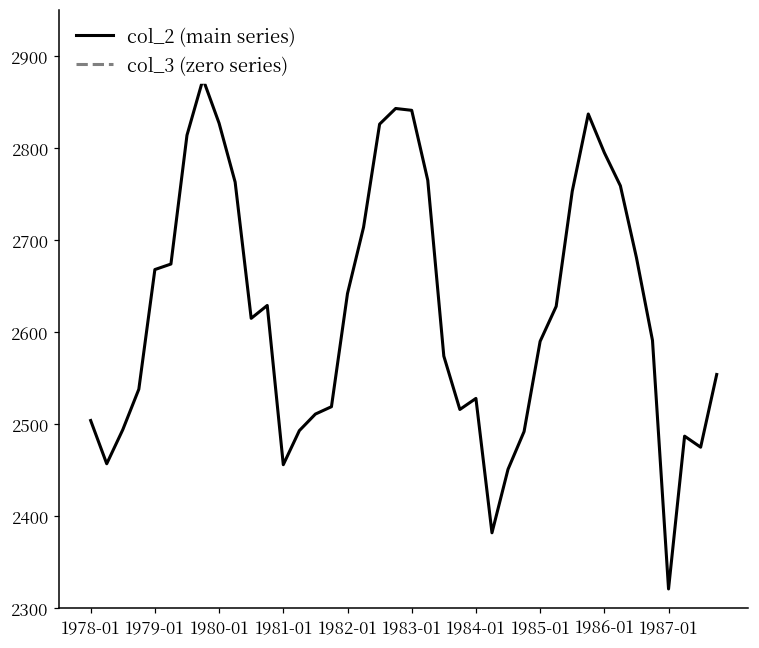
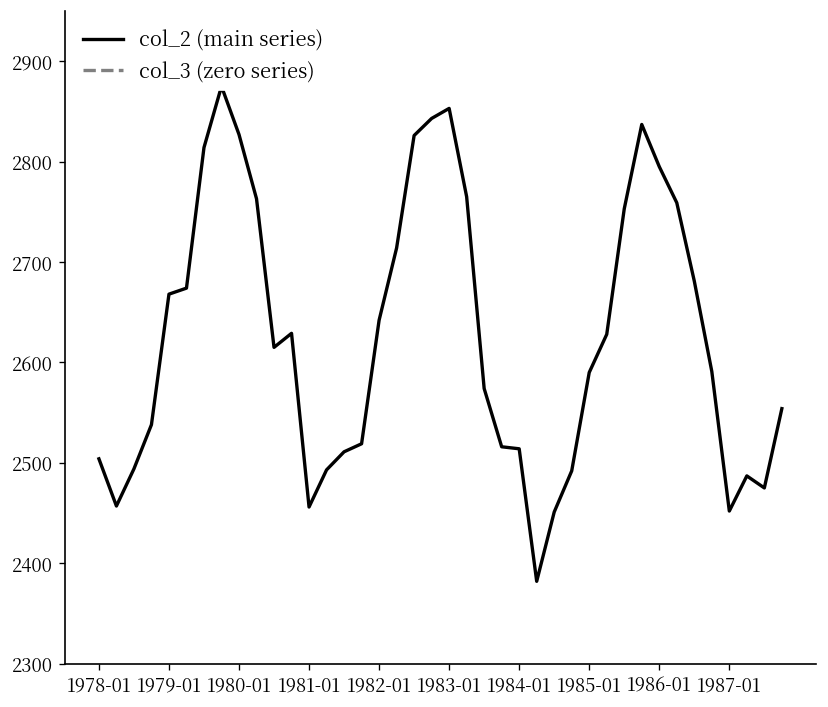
  {
    "col_2 (main series)": {
      "1978-01": 2500,
      "1979-01": 2670,
      "1980-01": 2830,
      "1981-01": 2460,
      "1982-01": 2640,
-     "1983-01": 2840,
-     "1984-01": 2530,
+     "1983-01": 2850,
+     "1984-01": 2510,
      "1985-01": 2590,
      "1986-01": 2800,
-     "1987-01": 2320
+     "1987-01": 2450
    }
  }
